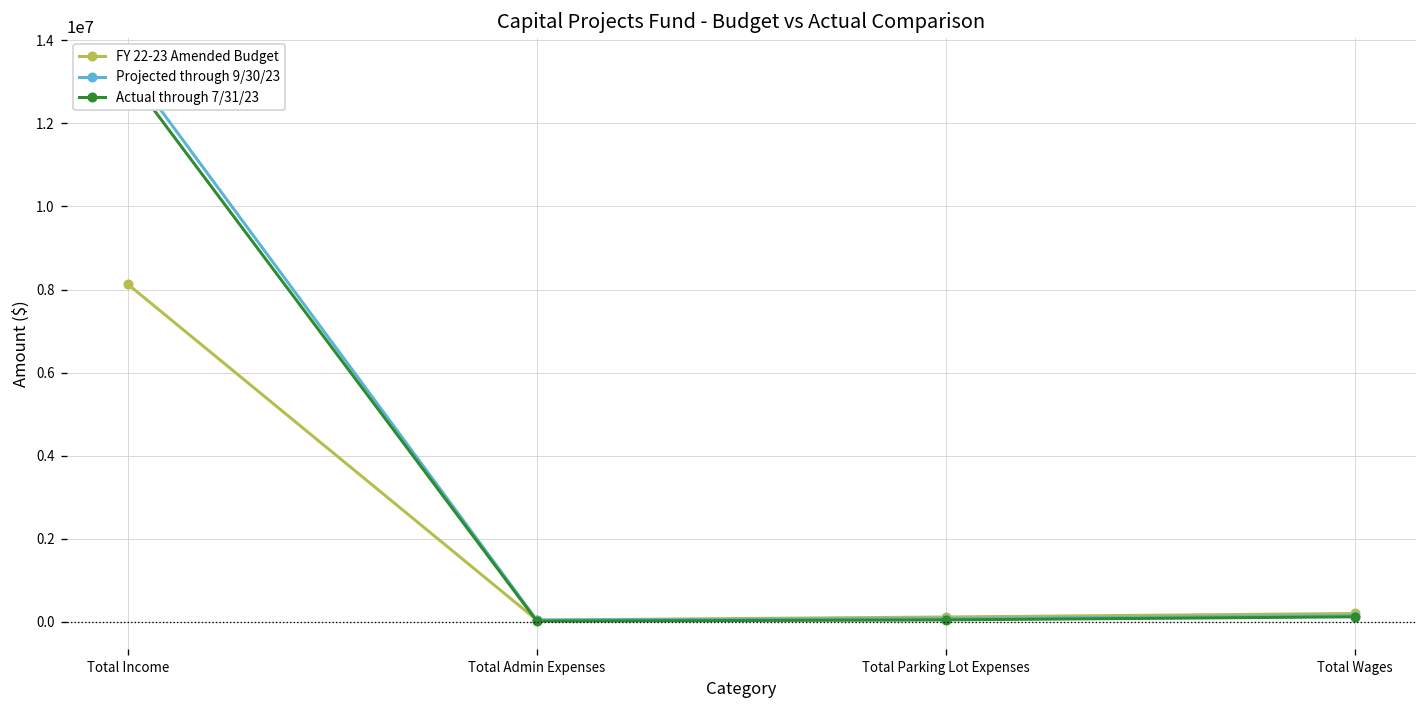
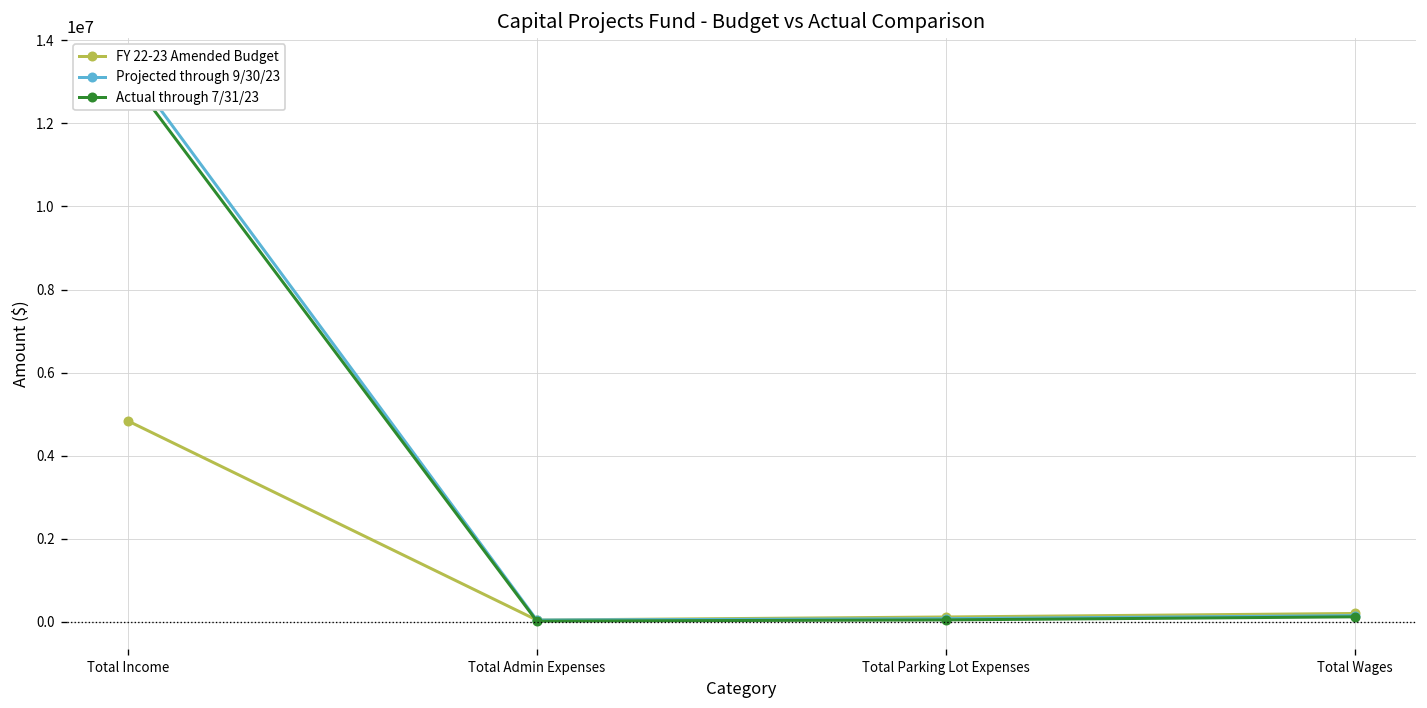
  {
    "FY 22-23 Amended Budget": {
-     "Total Income": 8100000
+     "Total Income": 4800000
    }
  }
